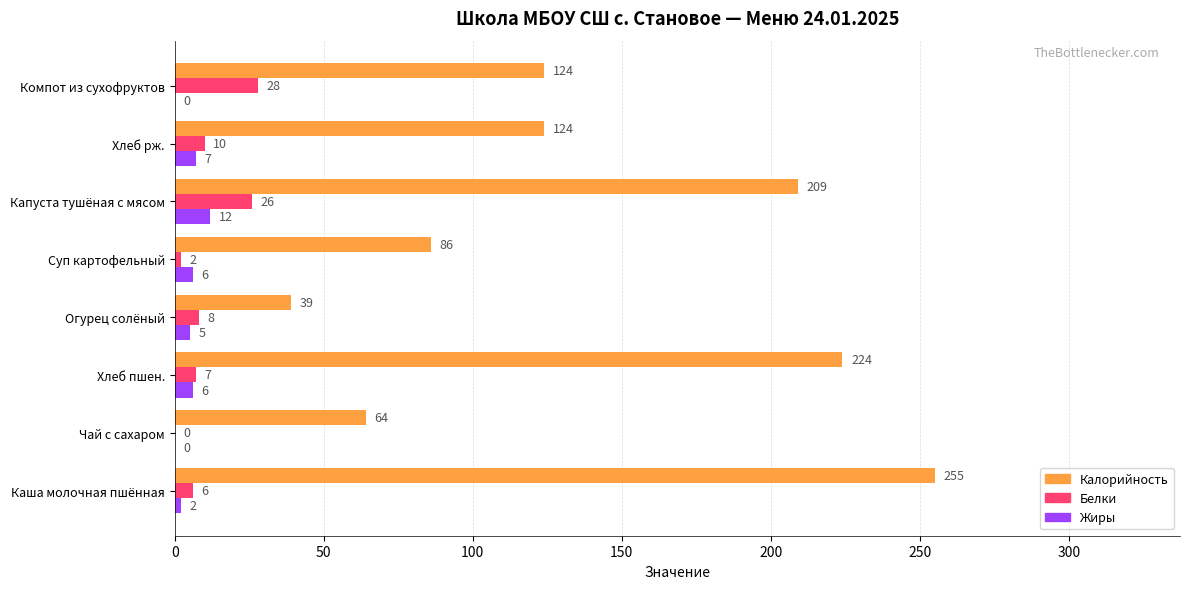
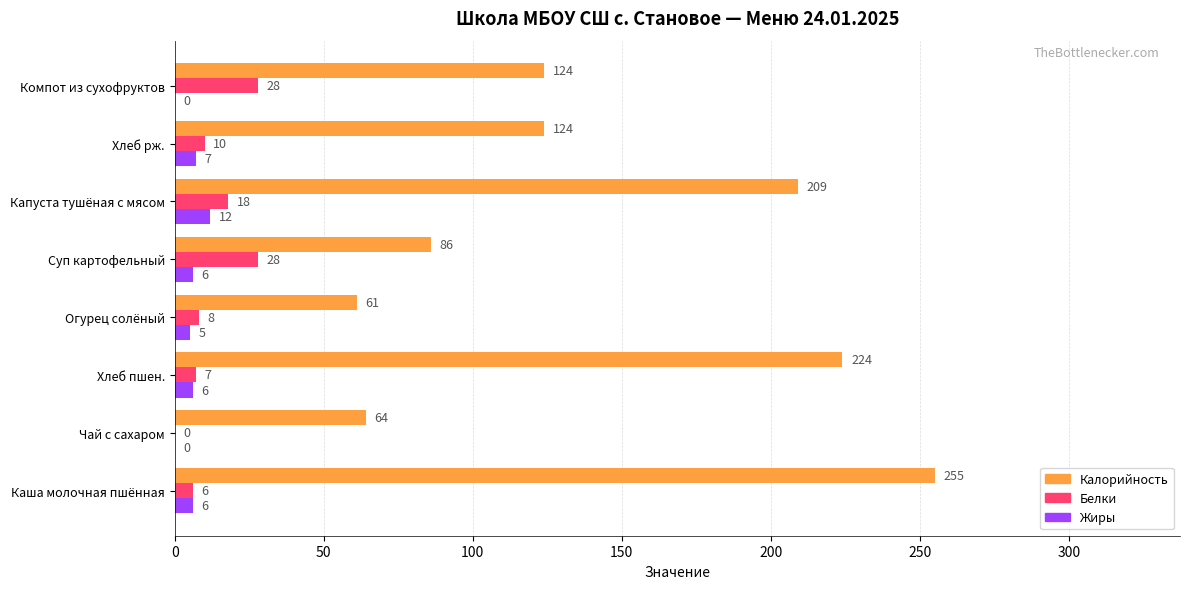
  {
    "Калорийность": {
      "Компот из сухофруктов": 124,
      "Хлеб рж.": 124,
      "Капуста тушёная с мясом": 209,
      "Суп картофельный": 86,
-     "Огурец солёный": 39,
+     "Огурец солёный": 61,
      "Хлеб пшен.": 224,
      "Чай с сахаром": 64,
      "Каша молочная пшённая": 255
    },
    "Белки": {
      "Компот из сухофруктов": 28,
      "Хлеб рж.": 10,
-     "Капуста тушёная с мясом": 26,
-     "Суп картофельный": 2,
+     "Капуста тушёная с мясом": 18,
+     "Суп картофельный": 28,
      "Огурец солёный": 8,
      "Хлеб пшен.": 7,
      "Чай с сахаром": 0,
      "Каша молочная пшённая": 6
    },
    "Жиры": {
      "Компот из сухофруктов": 0,
      "Хлеб рж.": 7,
      "Капуста тушёная с мясом": 12,
      "Суп картофельный": 6,
      "Огурец солёный": 5,
      "Хлеб пшен.": 6,
      "Чай с сахаром": 0,
-     "Каша молочная пшённая": 2
+     "Каша молочная пшённая": 6
    }
  }
